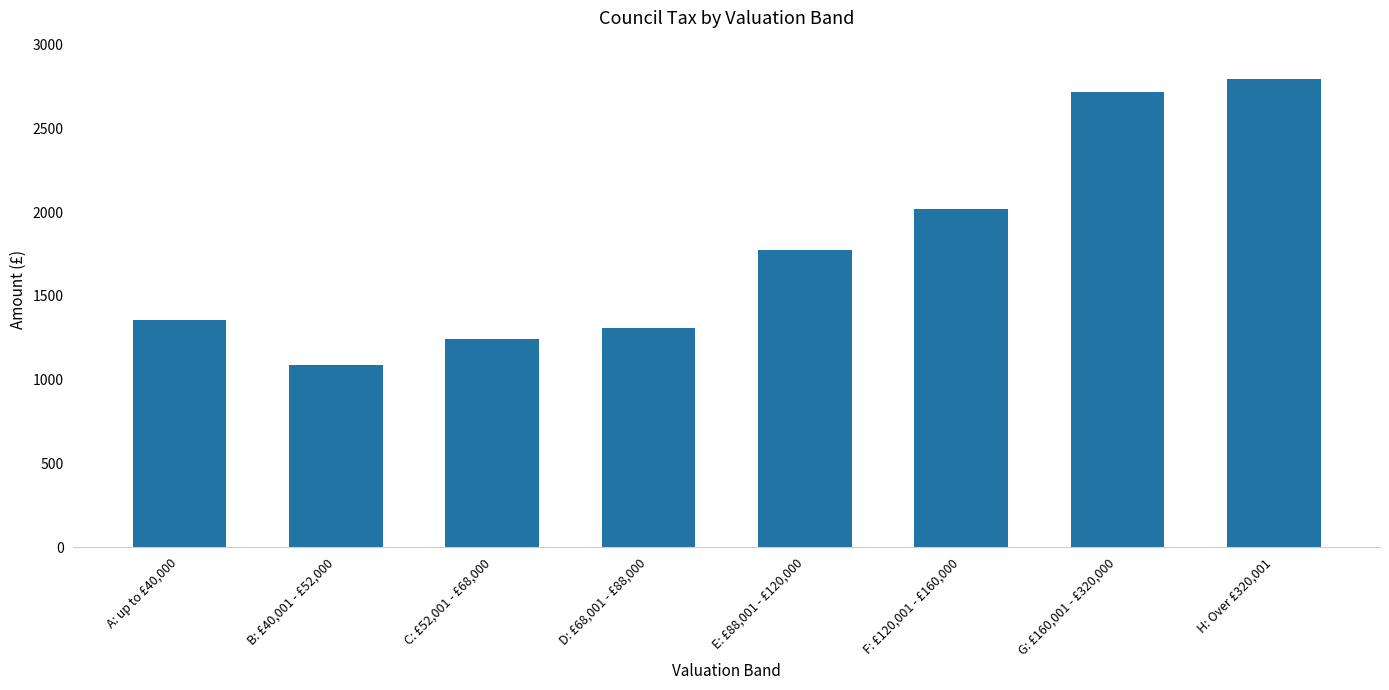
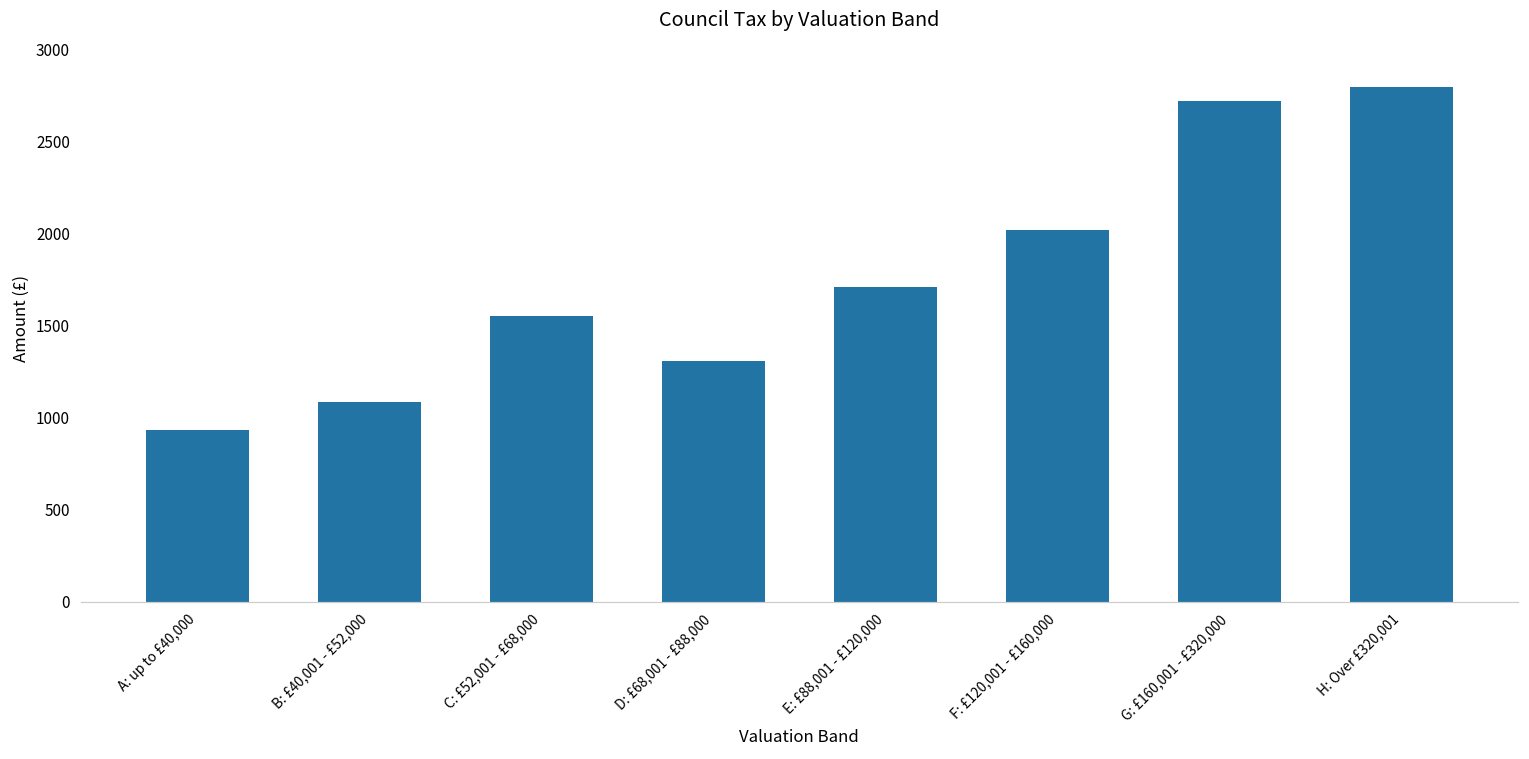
  {
-   "A: up to £40,000": 1350,
+   "A: up to £40,000": 930,
    "B: £40,001 - £52,000": 1090,
-   "C: £52,001 - £68,000": 1240,
+   "C: £52,001 - £68,000": 1550,
    "D: £68,001 - £88,000": 1310,
-   "E: £88,001 - £120,000": 1780,
+   "E: £88,001 - £120,000": 1710,
    "F: £120,001 - £160,000": 2020,
    "G: £160,001 - £320,000": 2720,
    "H: Over £320,001": 2790
  }
